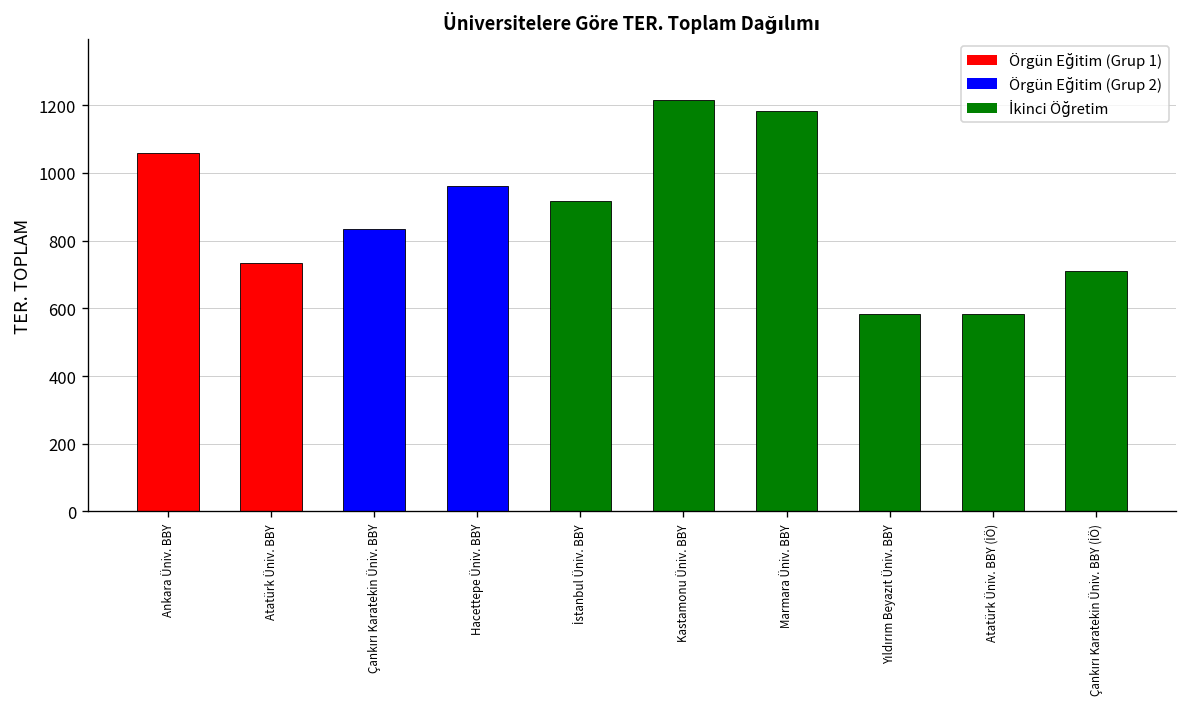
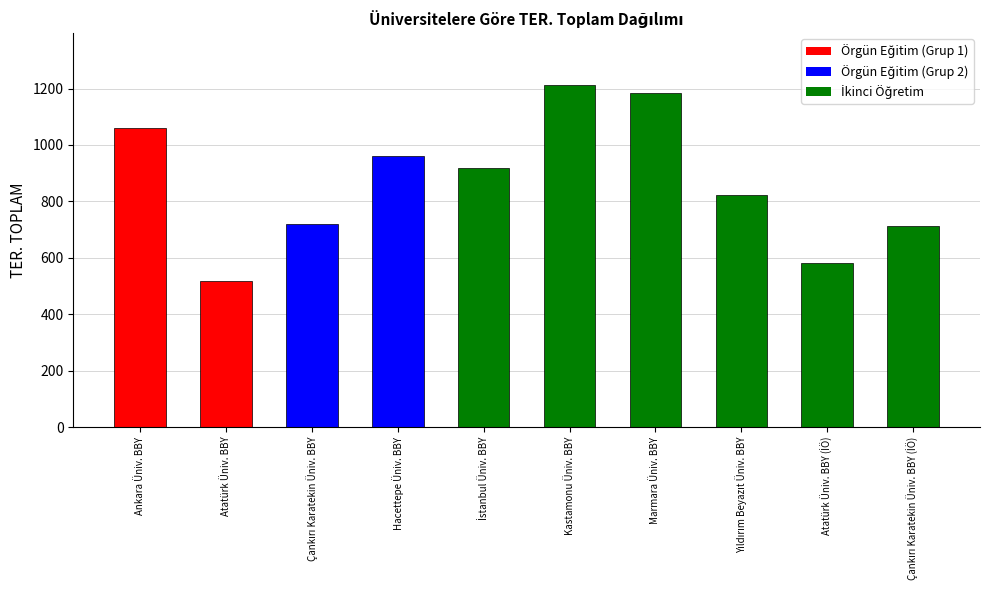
  {
    "Ankara Üniv. BBY": 1060,
-   "Atatürk Üniv. BBY": 730,
-   "Çankırı Karatekin Üniv. BBY": 830,
+   "Atatürk Üniv. BBY": 520,
+   "Çankırı Karatekin Üniv. BBY": 720,
    "Hacettepe Üniv. BBY": 960,
    "İstanbul Üniv. BBY": 920,
    "Kastamonu Üniv. BBY": 1210,
    "Marmara Üniv. BBY": 1180,
-   "Yıldırım Beyazıt Üniv. BBY": 580,
+   "Yıldırım Beyazıt Üniv. BBY": 820,
    "Atatürk Üniv. BBY (İÖ)": 580,
    "Çankırı Karatekin Üniv. BBY (İÖ)": 710
  }
